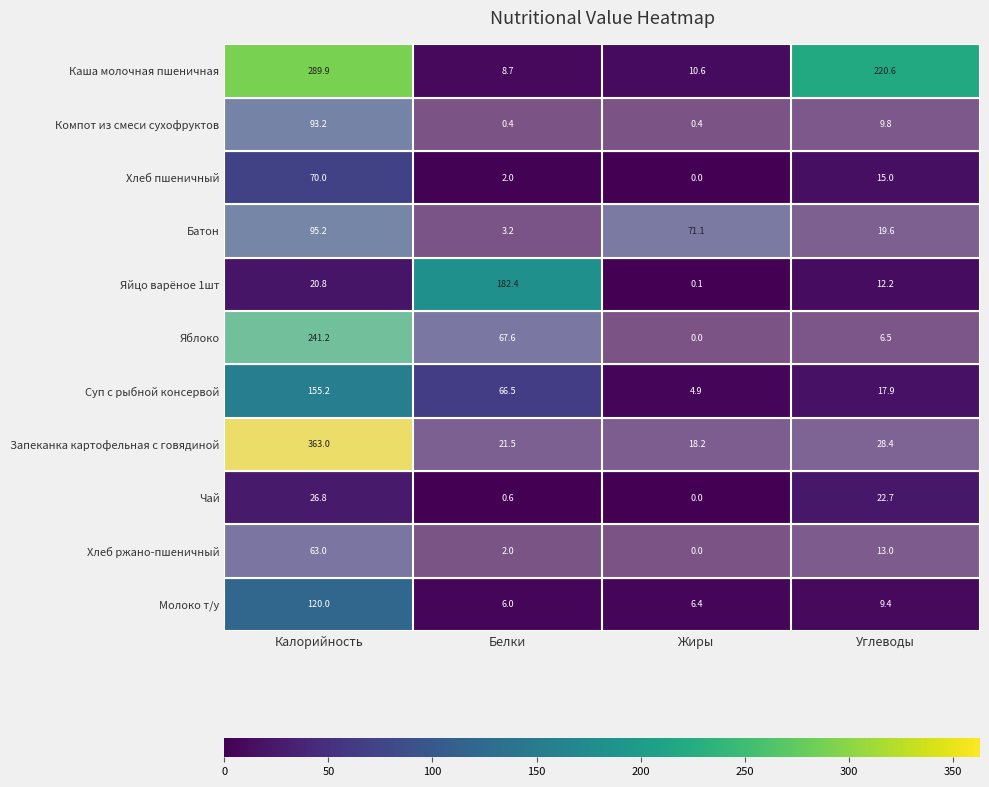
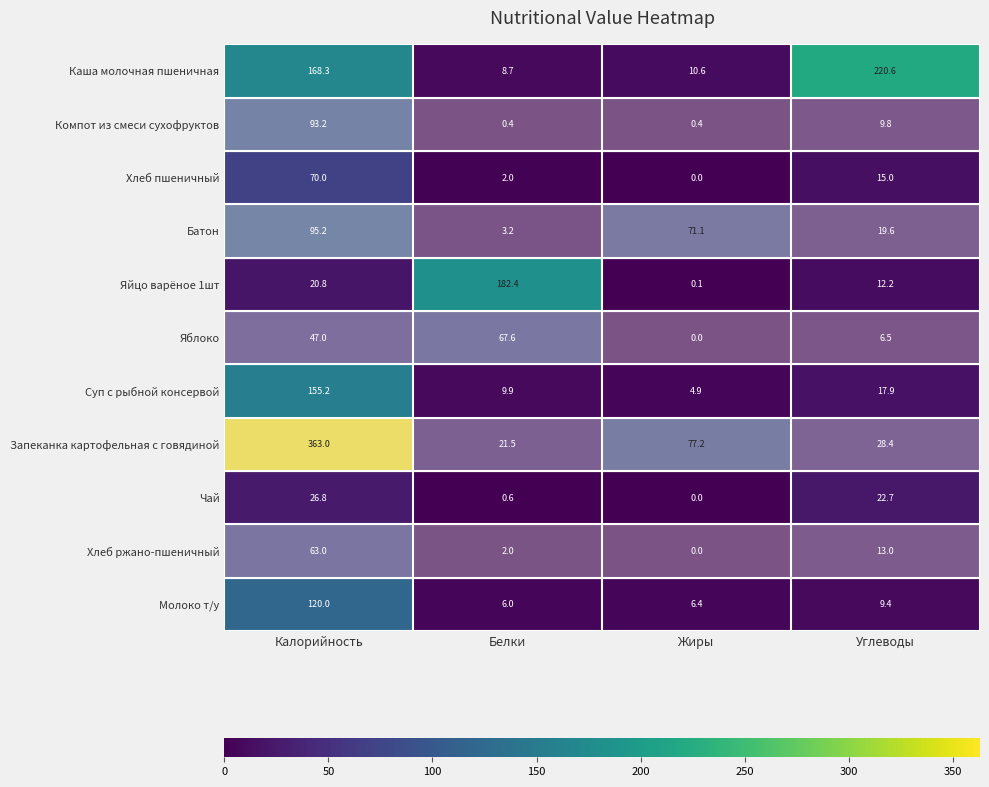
  {
    "Каша молочная пшеничная": {
-     "Калорийность": 289.9,
+     "Калорийность": 168.3,
      "Белки": 8.7,
      "Жиры": 10.6,
      "Углеводы": 220.6
    },
    "Компот из смеси сухофруктов": {
      "Калорийность": 93.2,
      "Белки": 0.4,
      "Жиры": 0.4,
      "Углеводы": 9.8
    },
    "Хлеб пшеничный": {
      "Калорийность": 70.0,
      "Белки": 2.0,
      "Жиры": 0.0,
      "Углеводы": 15.0
    },
    "Батон": {
      "Калорийность": 95.2,
      "Белки": 3.2,
      "Жиры": 71.1,
      "Углеводы": 19.6
    },
    "Яйцо варёное 1шт": {
      "Калорийность": 20.8,
      "Белки": 182.4,
      "Жиры": 0.1,
      "Углеводы": 12.2
    },
    "Яблоко": {
-     "Калорийность": 241.2,
+     "Калорийность": 47.0,
      "Белки": 67.6,
      "Жиры": 0.0,
      "Углеводы": 6.5
    },
    "Суп с рыбной консервой": {
      "Калорийность": 155.2,
-     "Белки": 66.5,
+     "Белки": 9.9,
      "Жиры": 4.9,
      "Углеводы": 17.9
    },
    "Запеканка картофельная с говядиной": {
      "Калорийность": 363.0,
      "Белки": 21.5,
-     "Жиры": 18.2,
+     "Жиры": 77.2,
      "Углеводы": 28.4
    },
    "Чай": {
      "Калорийность": 26.8,
      "Белки": 0.6,
      "Жиры": 0.0,
      "Углеводы": 22.7
    },
    "Хлеб ржано-пшеничный": {
      "Калорийность": 63.0,
      "Белки": 2.0,
      "Жиры": 0.0,
      "Углеводы": 13.0
    },
    "Молоко т/у": {
      "Калорийность": 120.0,
      "Белки": 6.0,
      "Жиры": 6.4,
      "Углеводы": 9.4
    }
  }
